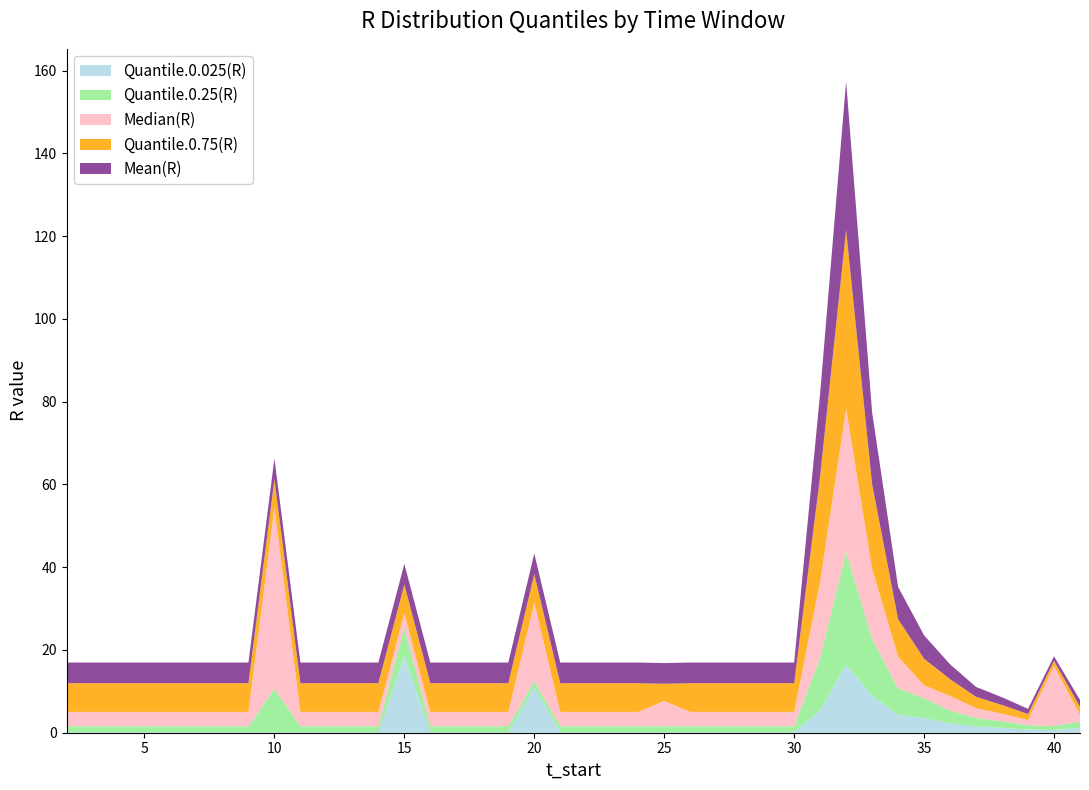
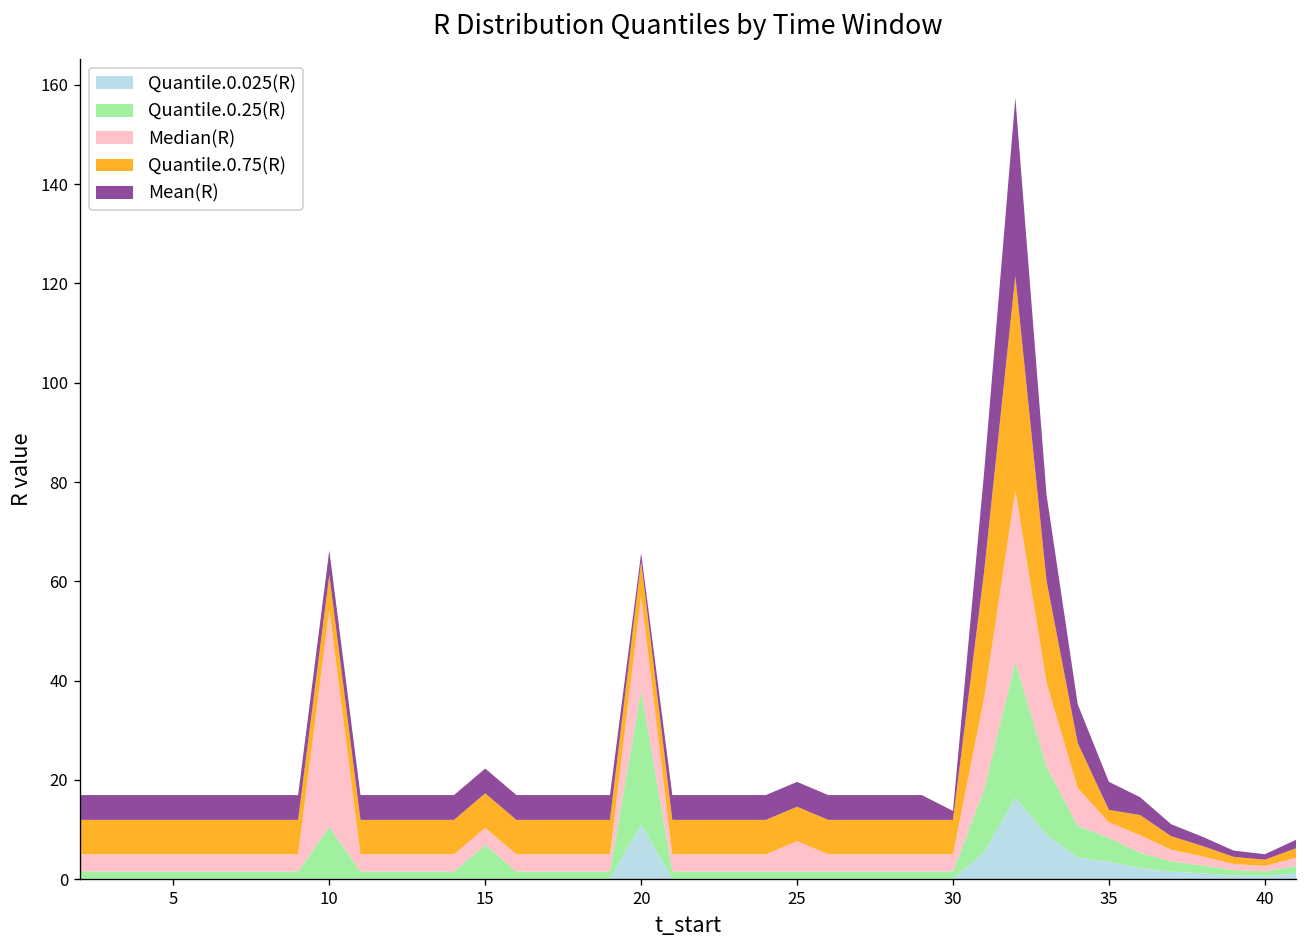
  {
    "Quantile.0.025(R)": {
-     "15": 19,
+     "15": 0,
      "20": 11,
      "35": 4,
      "40": 1
    },
    "Quantile.0.25(R)": {
      "5": 1,
      "10": 10,
      "15": 7,
-     "20": 1,
+     "20": 27,
      "25": 1,
      "30": 1,
      "35": 5,
      "40": 1
    },
    "Median(R)": {
      "5": 3,
      "10": 44,
      "15": 3,
      "20": 19,
      "25": 6,
      "30": 3,
      "35": 3,
-     "40": 15
+     "40": 1
    },
    "Quantile.0.75(R)": {
      "5": 7,
      "10": 7,
      "15": 7,
      "20": 7,
-     "25": 4,
+     "25": 7,
      "30": 7,
-     "35": 6,
+     "35": 3,
      "40": 1
    },
    "Mean(R)": {
      "5": 5,
      "10": 5,
      "15": 5,
-     "20": 5,
+     "20": 2,
      "25": 5,
-     "30": 5,
+     "30": 2,
      "35": 6,
      "40": 1
    }
  }
